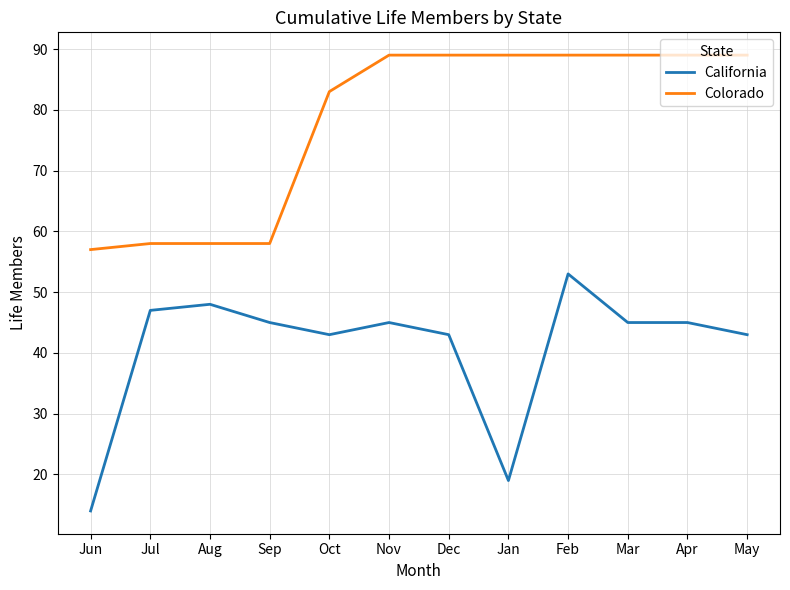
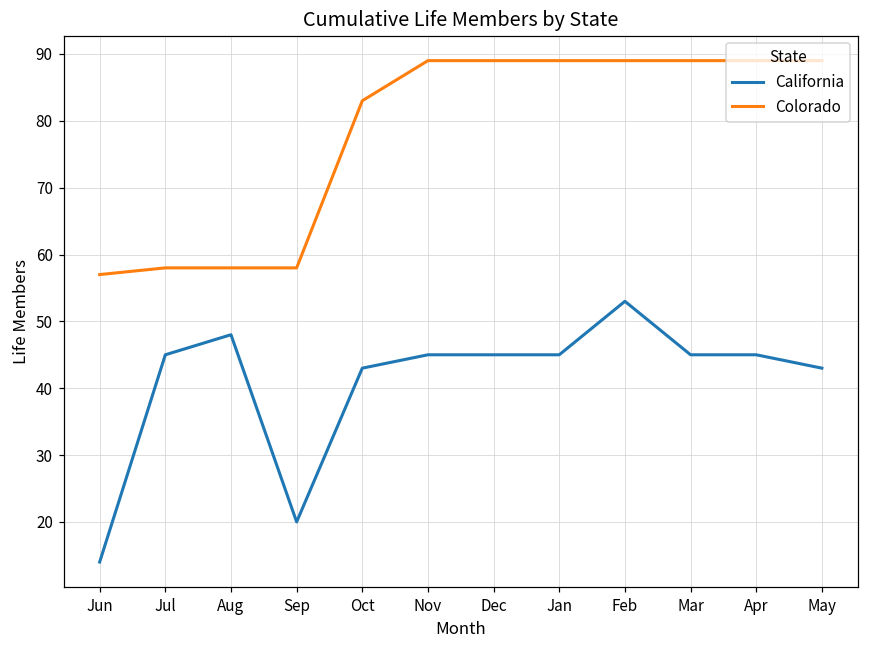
  {
    "California": {
      "Jun": 14,
-     "Jul": 47,
+     "Jul": 45,
      "Aug": 48,
-     "Sep": 45,
+     "Sep": 20,
      "Oct": 43,
      "Nov": 45,
-     "Dec": 43,
-     "Jan": 19,
+     "Dec": 45,
+     "Jan": 45,
      "Feb": 53,
      "Mar": 45,
      "Apr": 45,
      "May": 43
    },
    "Colorado": {
      "Jun": 57,
      "Jul": 58,
      "Aug": 58,
      "Sep": 58,
      "Oct": 83,
      "Nov": 89,
      "Dec": 89,
      "Jan": 89,
      "Feb": 89,
      "Mar": 89
    }
  }
